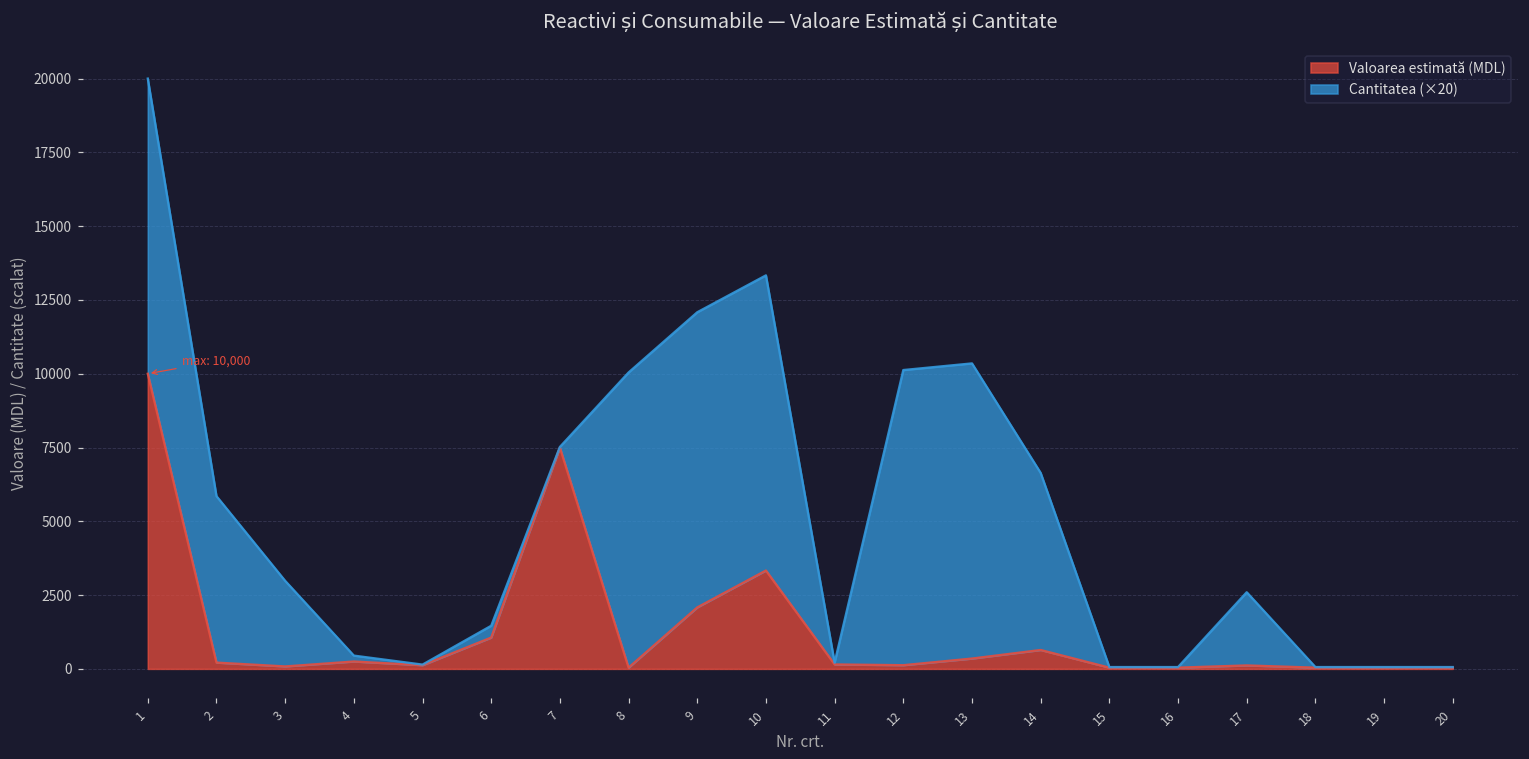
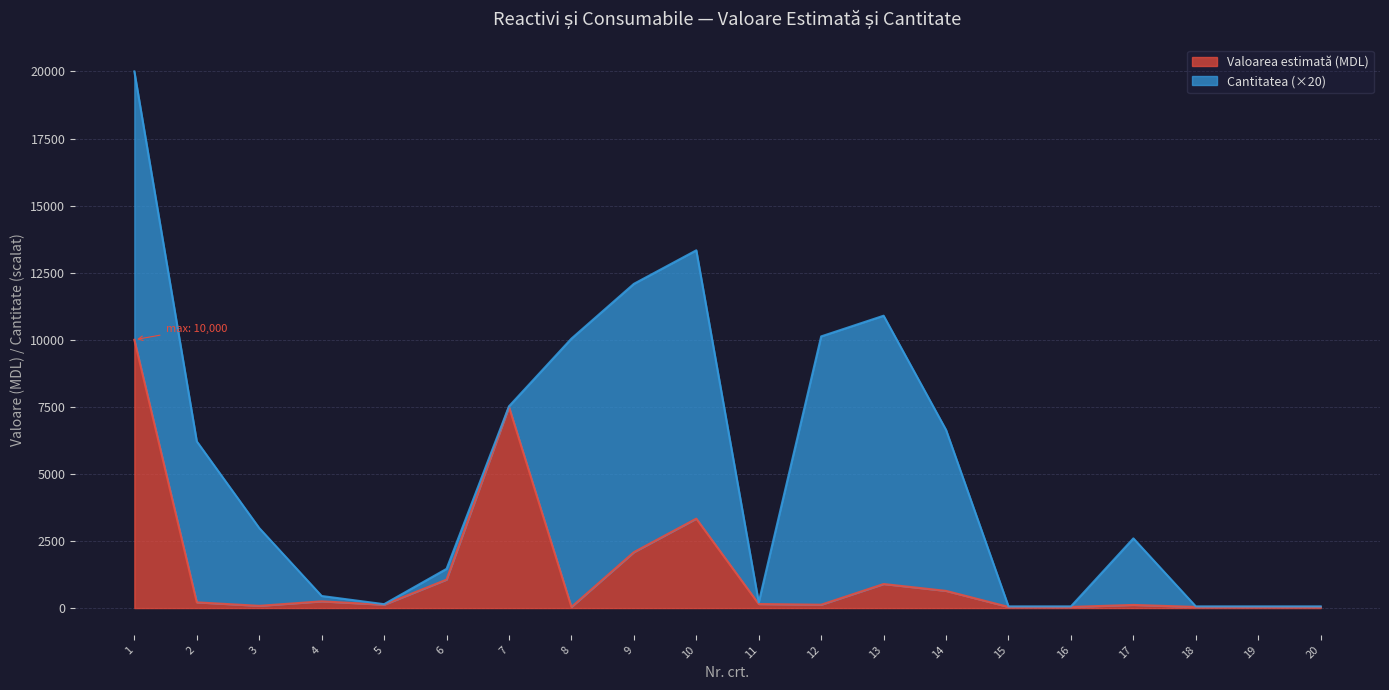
  {
    "Valoarea estimată (MDL)": {
      "2": 200,
      "3": 100,
      "4": 300,
      "6": 1100,
      "8": 0,
      "9": 2100,
      "10": 3300,
      "12": 100,
-     "13": 400,
+     "13": 900,
      "14": 600,
      "17": 100
    },
    "Cantitatea (×20)": {
      "1": 10000,
-     "2": 5600,
+     "2": 6000,
      "3": 2900,
      "4": 200,
      "6": 400,
      "8": 10000,
      "9": 10000,
      "10": 10000,
      "12": 10000,
      "13": 10000,
      "14": 6000,
      "17": 2500
    }
  }
